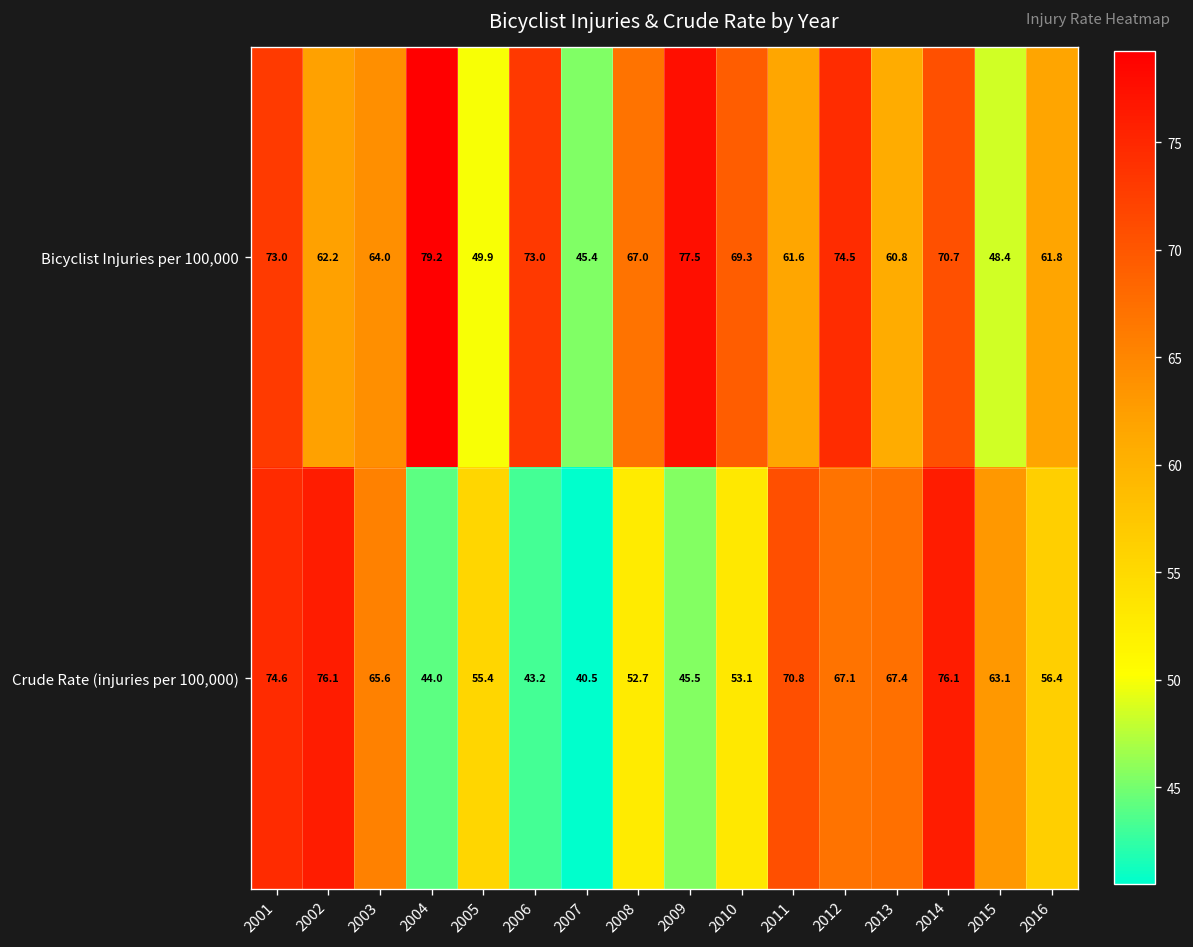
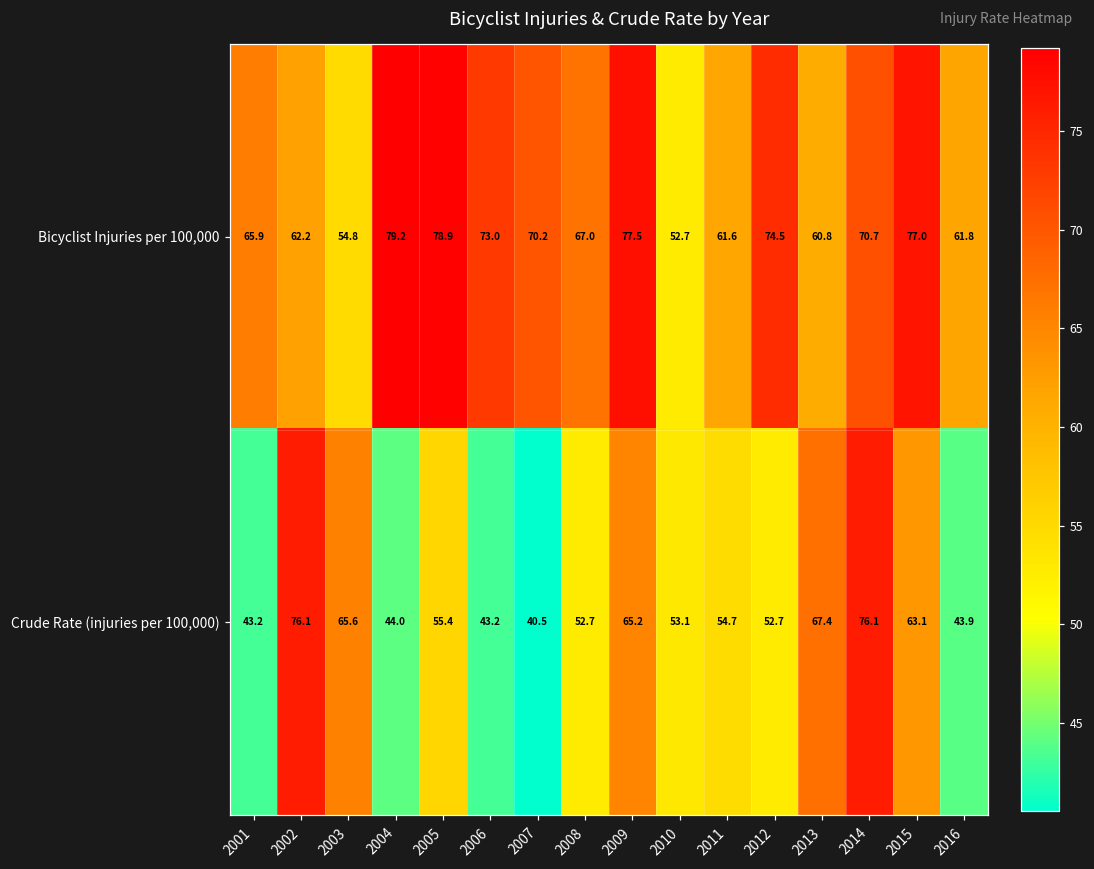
  {
    "Bicyclist Injuries per 100,000": {
-     "2001": 73.0,
+     "2001": 65.9,
      "2002": 62.2,
-     "2003": 64.0,
+     "2003": 54.8,
      "2004": 79.2,
-     "2005": 49.9,
+     "2005": 78.9,
      "2006": 73.0,
-     "2007": 45.4,
+     "2007": 70.2,
      "2008": 67.0,
      "2009": 77.5,
-     "2010": 69.3,
+     "2010": 52.7,
      "2011": 61.6,
      "2012": 74.5,
      "2013": 60.8,
      "2014": 70.7,
-     "2015": 48.4,
+     "2015": 77.0,
      "2016": 61.8
    },
    "Crude Rate (injuries per 100,000)": {
-     "2001": 74.6,
+     "2001": 43.2,
      "2002": 76.1,
      "2003": 65.6,
      "2004": 44.0,
      "2005": 55.4,
      "2006": 43.2,
      "2007": 40.5,
      "2008": 52.7,
-     "2009": 45.5,
+     "2009": 65.2,
      "2010": 53.1,
-     "2011": 70.8,
-     "2012": 67.1,
+     "2011": 54.7,
+     "2012": 52.7,
      "2013": 67.4,
      "2014": 76.1,
      "2015": 63.1,
-     "2016": 56.4
+     "2016": 43.9
    }
  }
